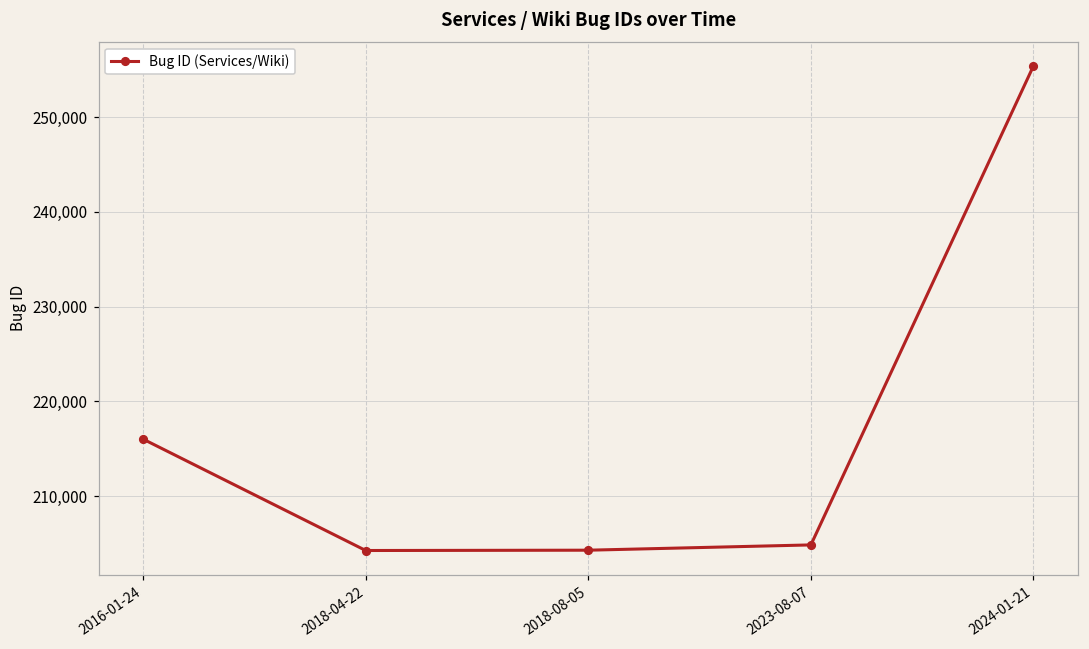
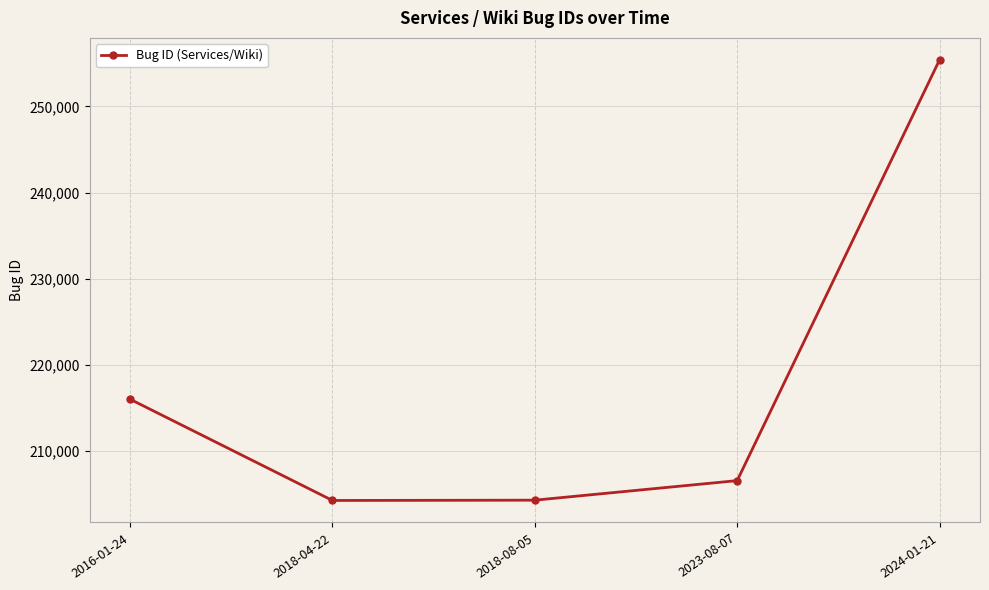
  {
    "2016-01-24": "216,000",
    "2018-04-22": "204,000",
    "2018-08-05": "204,000",
-   "2023-08-07": "205,000",
+   "2023-08-07": "207,000",
    "2024-01-21": "255,000"
  }
